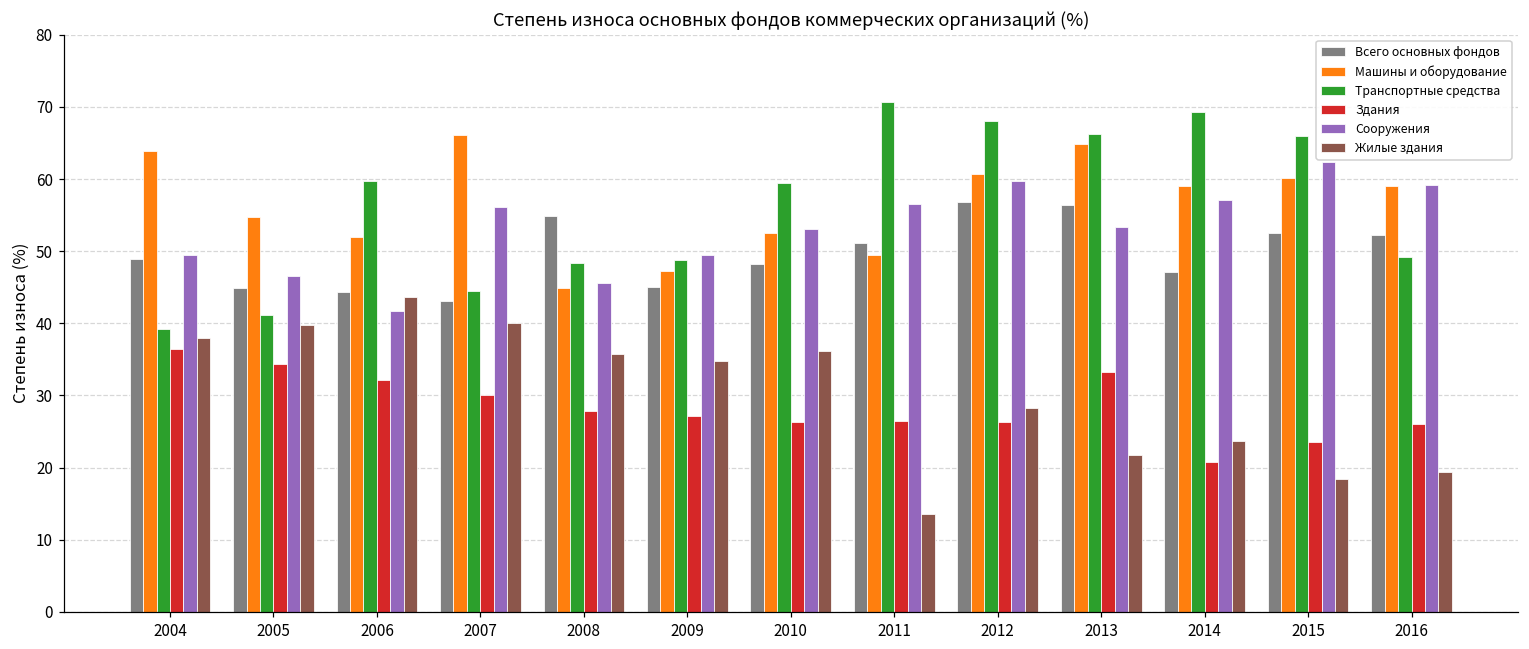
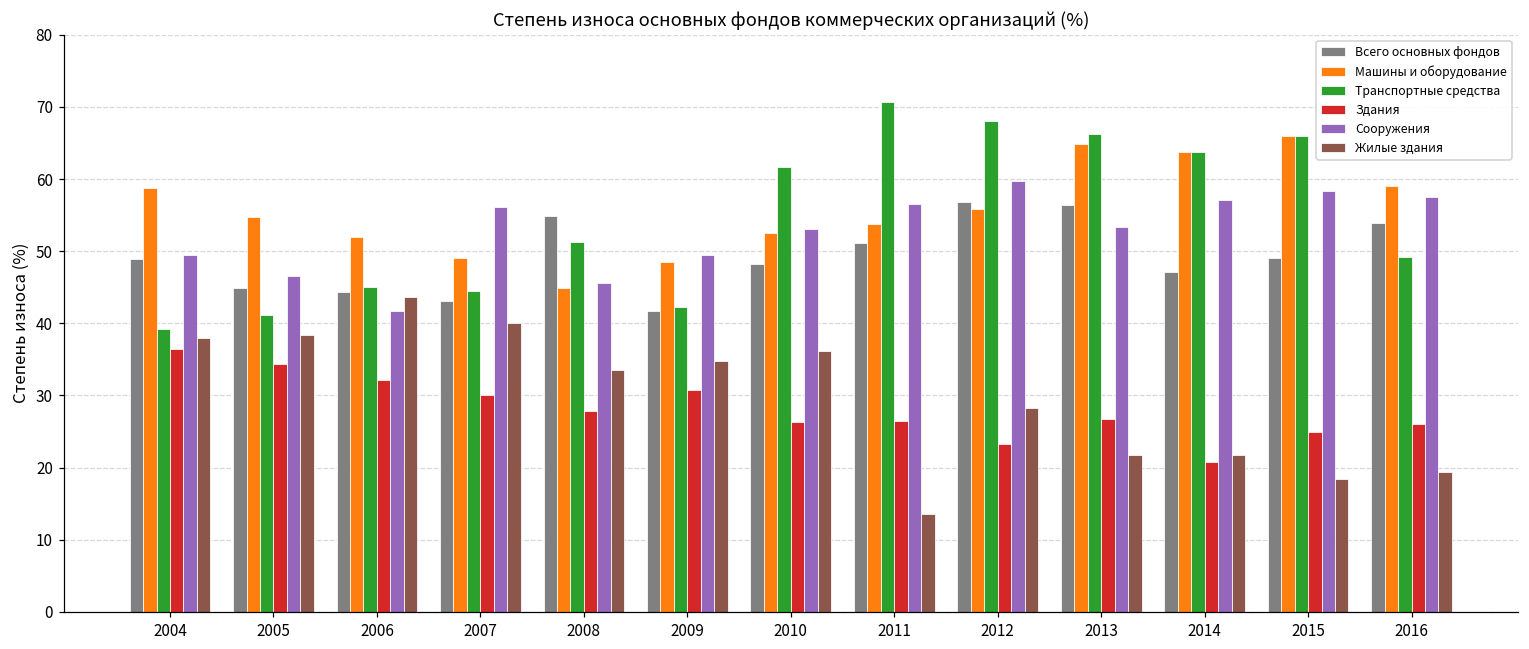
  {
    "Всего основных фондов": {
      "2004": 49,
      "2005": 45,
      "2006": 44,
      "2007": 43,
      "2008": 55,
-     "2009": 45,
+     "2009": 42,
      "2010": 48,
      "2011": 51,
      "2012": 57,
      "2013": 56,
      "2014": 47,
-     "2015": 53,
-     "2016": 52
+     "2015": 49,
+     "2016": 54
    },
    "Машины и оборудование": {
-     "2004": 64,
+     "2004": 59,
      "2005": 55,
      "2006": 52,
-     "2007": 66,
+     "2007": 49,
      "2008": 45,
-     "2009": 47,
+     "2009": 49,
      "2010": 53,
-     "2011": 49,
-     "2012": 61,
+     "2011": 54,
+     "2012": 56,
      "2013": 65,
-     "2014": 59,
-     "2015": 60,
+     "2014": 64,
+     "2015": 66,
      "2016": 59
    },
    "Транспортные средства": {
      "2004": 39,
      "2005": 41,
-     "2006": 60,
+     "2006": 45,
      "2007": 45,
-     "2008": 48,
-     "2009": 49,
-     "2010": 59,
+     "2008": 51,
+     "2009": 42,
+     "2010": 62,
      "2011": 71,
      "2012": 68,
      "2013": 66,
-     "2014": 69,
+     "2014": 64,
      "2015": 66,
      "2016": 49
    },
    "Здания": {
      "2004": 37,
      "2005": 34,
      "2006": 32,
      "2007": 30,
      "2008": 28,
-     "2009": 27,
+     "2009": 31,
      "2010": 26,
      "2011": 26,
-     "2012": 26,
-     "2013": 33,
+     "2012": 23,
+     "2013": 27,
      "2014": 21,
-     "2015": 24,
+     "2015": 25,
      "2016": 26
    },
    "Сооружения": {
      "2004": 50,
      "2005": 47,
      "2006": 42,
      "2007": 56,
      "2008": 46,
      "2009": 50,
      "2010": 53,
      "2011": 57,
      "2012": 60,
      "2013": 53,
      "2014": 57,
-     "2015": 62,
-     "2016": 59
+     "2015": 58,
+     "2016": 58
    },
    "Жилые здания": {
      "2004": 38,
-     "2005": 40,
+     "2005": 38,
      "2006": 44,
      "2007": 40,
-     "2008": 36,
+     "2008": 34,
      "2009": 35,
      "2010": 36,
      "2011": 14,
      "2012": 28,
      "2013": 22,
-     "2014": 24,
+     "2014": 22,
      "2015": 18,
      "2016": 19
    }
  }
